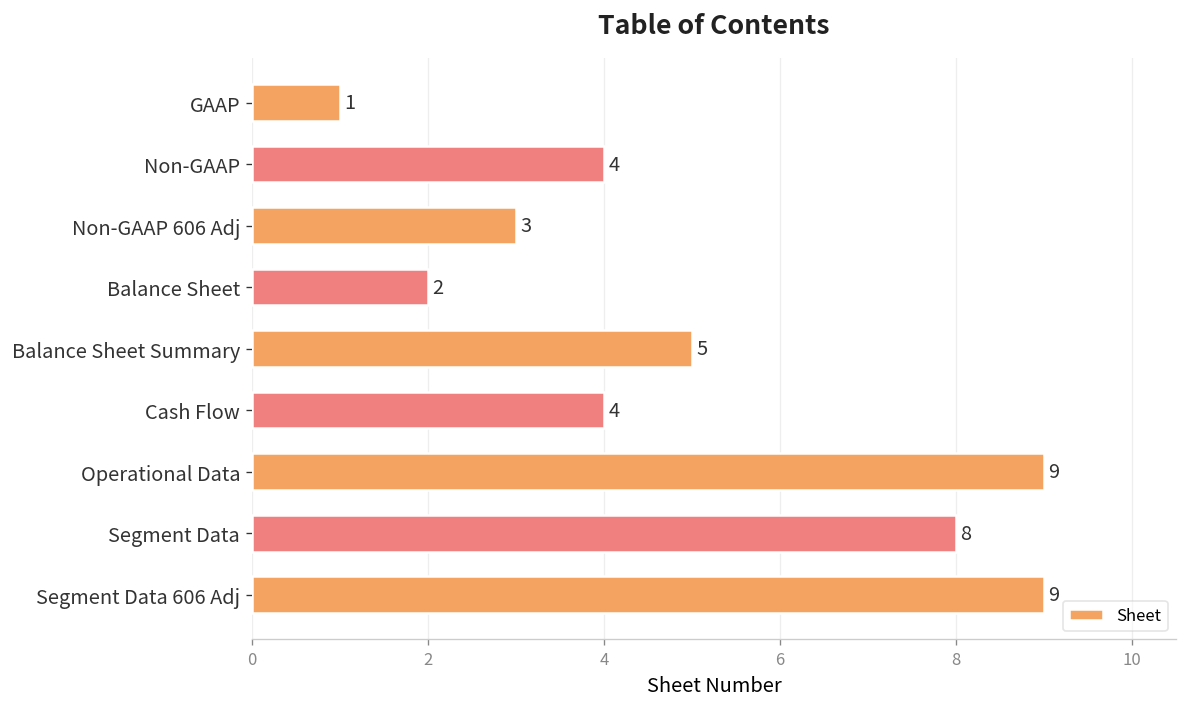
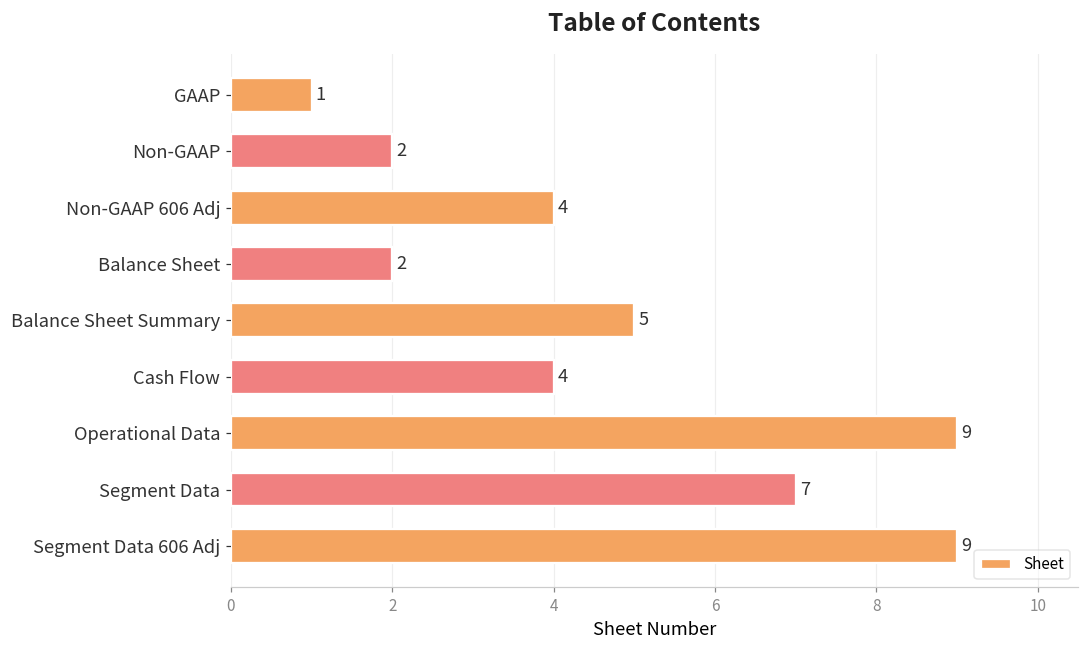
  {
    "GAAP": 1,
-   "Non-GAAP": 4,
-   "Non-GAAP 606 Adj": 3,
+   "Non-GAAP": 2,
+   "Non-GAAP 606 Adj": 4,
    "Balance Sheet": 2,
    "Balance Sheet Summary": 5,
    "Cash Flow": 4,
    "Operational Data": 9,
-   "Segment Data": 8,
+   "Segment Data": 7,
    "Segment Data 606 Adj": 9
  }
